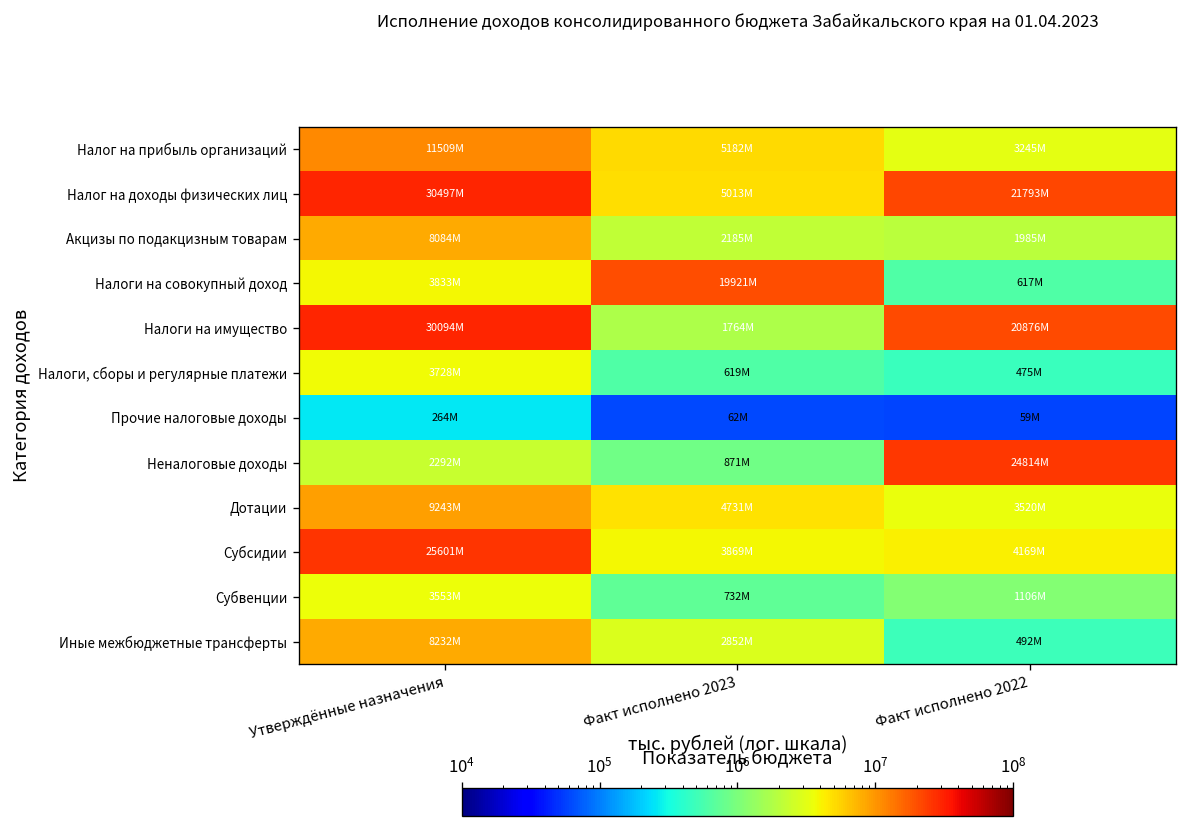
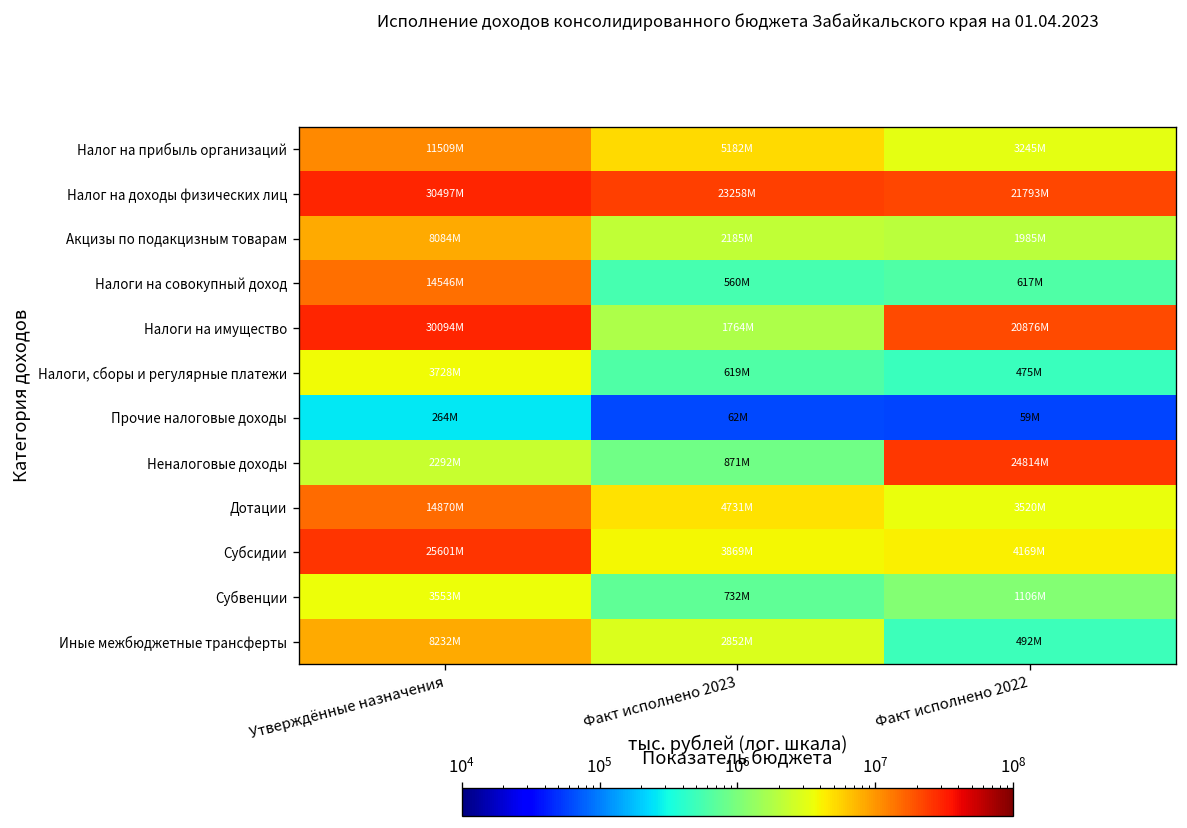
  {
    "Налог на прибыль организаций": {
      "Утверждённые назначения": "11509M",
      "Факт исполнено 2023": "5182M",
      "Факт исполнено 2022": "3245M"
    },
    "Налог на доходы физических лиц": {
      "Утверждённые назначения": "30497M",
-     "Факт исполнено 2023": "5013M",
+     "Факт исполнено 2023": "23258M",
      "Факт исполнено 2022": "21793M"
    },
    "Акцизы по подакцизным товарам": {
      "Утверждённые назначения": "8084M",
      "Факт исполнено 2023": "2185M",
      "Факт исполнено 2022": "1985M"
    },
    "Налоги на совокупный доход": {
-     "Утверждённые назначения": "3833M",
-     "Факт исполнено 2023": "19921M",
+     "Утверждённые назначения": "14546M",
+     "Факт исполнено 2023": "560M",
      "Факт исполнено 2022": "617M"
    },
    "Налоги на имущество": {
      "Утверждённые назначения": "30094M",
      "Факт исполнено 2023": "1764M",
      "Факт исполнено 2022": "20876M"
    },
    "Налоги, сборы и регулярные платежи": {
      "Утверждённые назначения": "3728M",
      "Факт исполнено 2023": "619M",
      "Факт исполнено 2022": "475M"
    },
    "Прочие налоговые доходы": {
      "Утверждённые назначения": "264M",
      "Факт исполнено 2023": "62M",
      "Факт исполнено 2022": "59M"
    },
    "Неналоговые доходы": {
      "Утверждённые назначения": "2292M",
      "Факт исполнено 2023": "871M",
      "Факт исполнено 2022": "24814M"
    },
    "Дотации": {
-     "Утверждённые назначения": "9243M",
+     "Утверждённые назначения": "14870M",
      "Факт исполнено 2023": "4731M",
      "Факт исполнено 2022": "3520M"
    },
    "Субсидии": {
      "Утверждённые назначения": "25601M",
      "Факт исполнено 2023": "3869M",
      "Факт исполнено 2022": "4169M"
    },
    "Субвенции": {
      "Утверждённые назначения": "3553M",
      "Факт исполнено 2023": "732M",
      "Факт исполнено 2022": "1106M"
    },
    "Иные межбюджетные трансферты": {
      "Утверждённые назначения": "8232M",
      "Факт исполнено 2023": "2852M",
      "Факт исполнено 2022": "492M"
    }
  }
